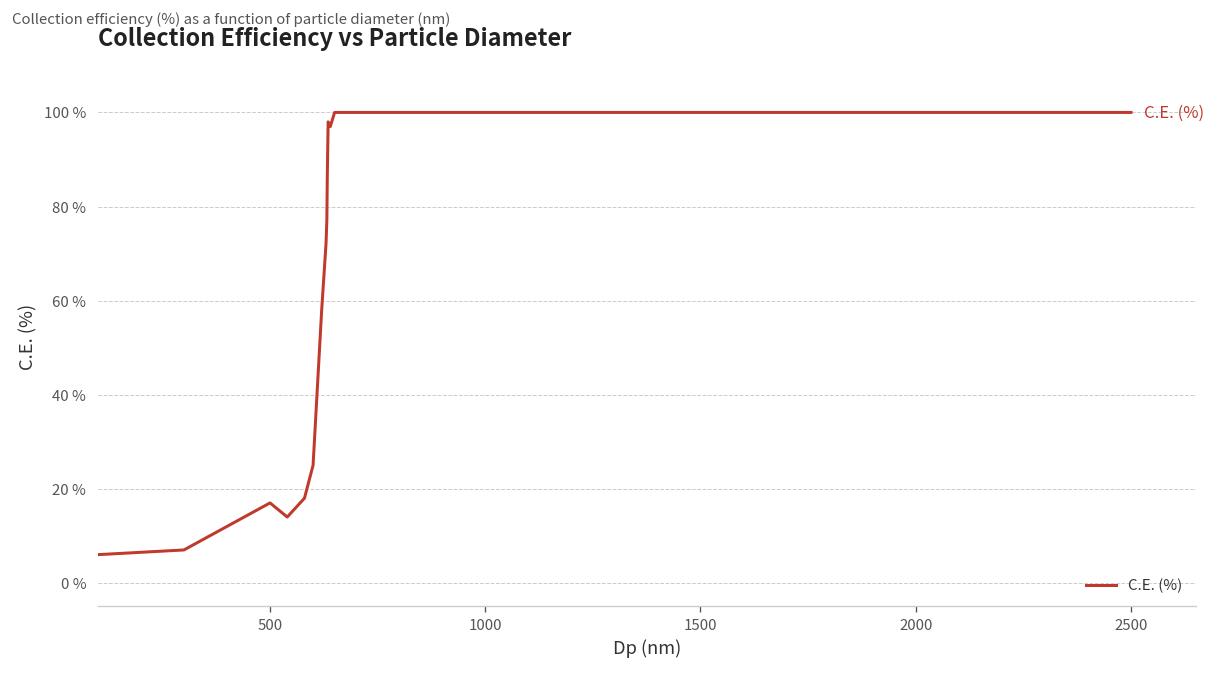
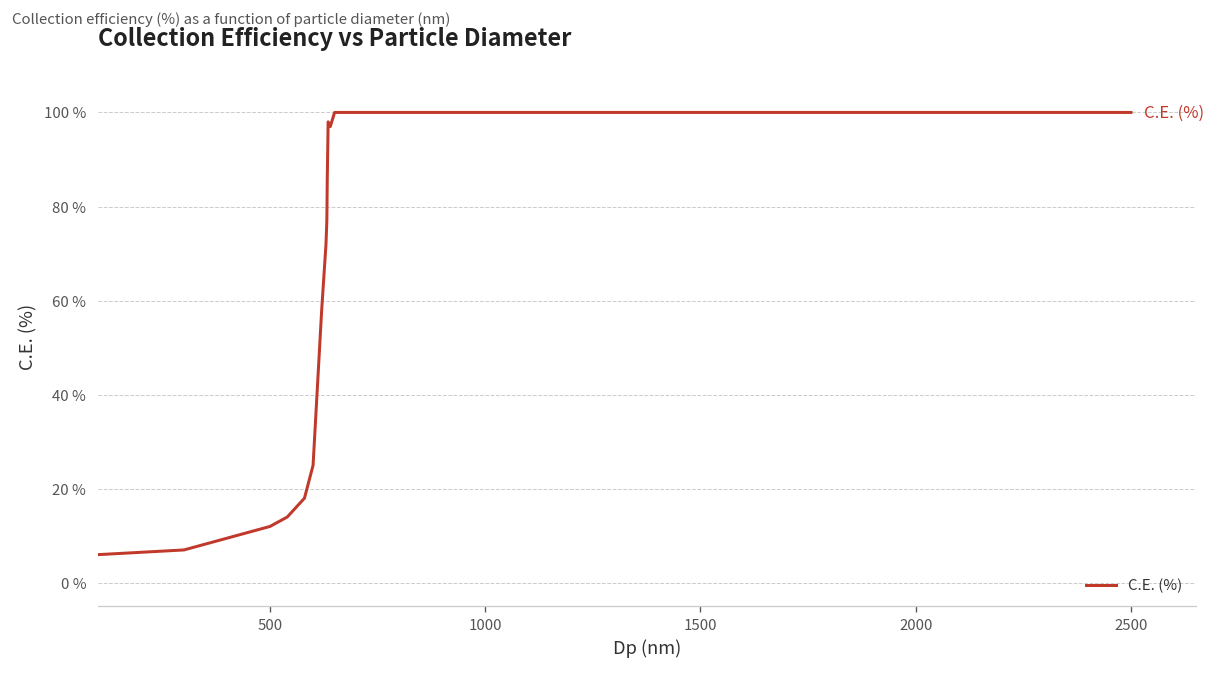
  {
-   "500": "17 %",
+   "500": "12 %",
    "1000": "100 %",
    "1500": "100 %",
    "2000": "100 %",
    "2500": "100 %"
  }
